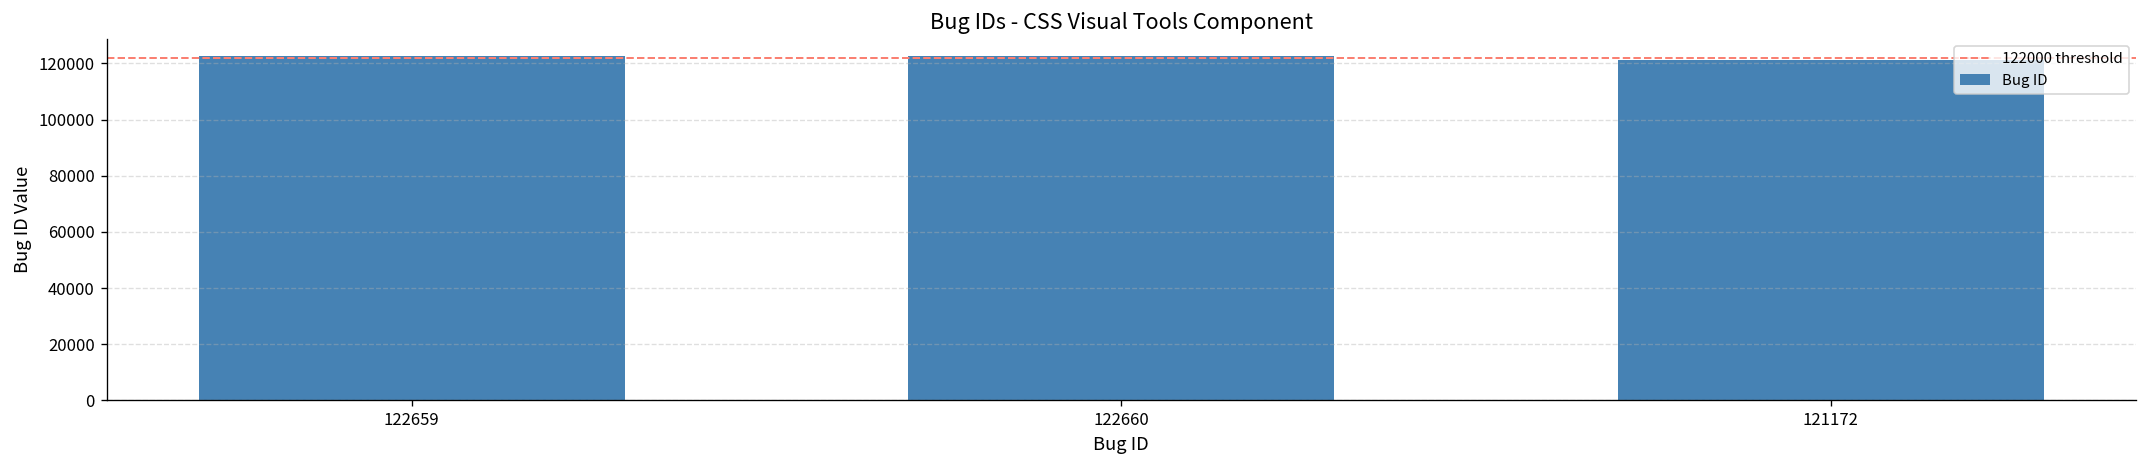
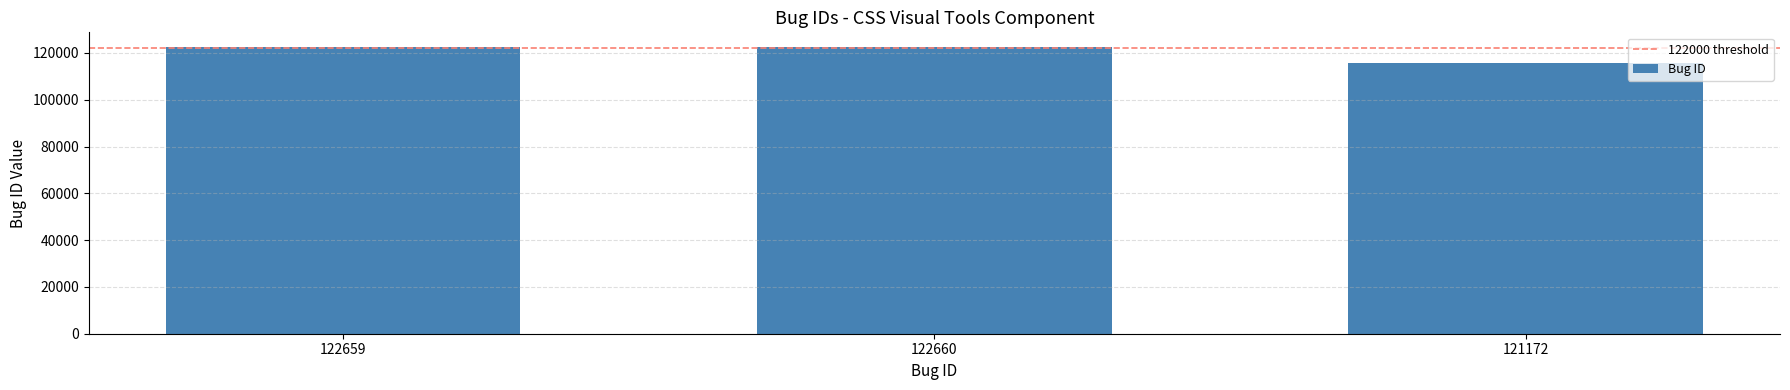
  {
    "122659": 123000,
    "122660": 123000,
-   "121172": 121000
+   "121172": 116000
  }
